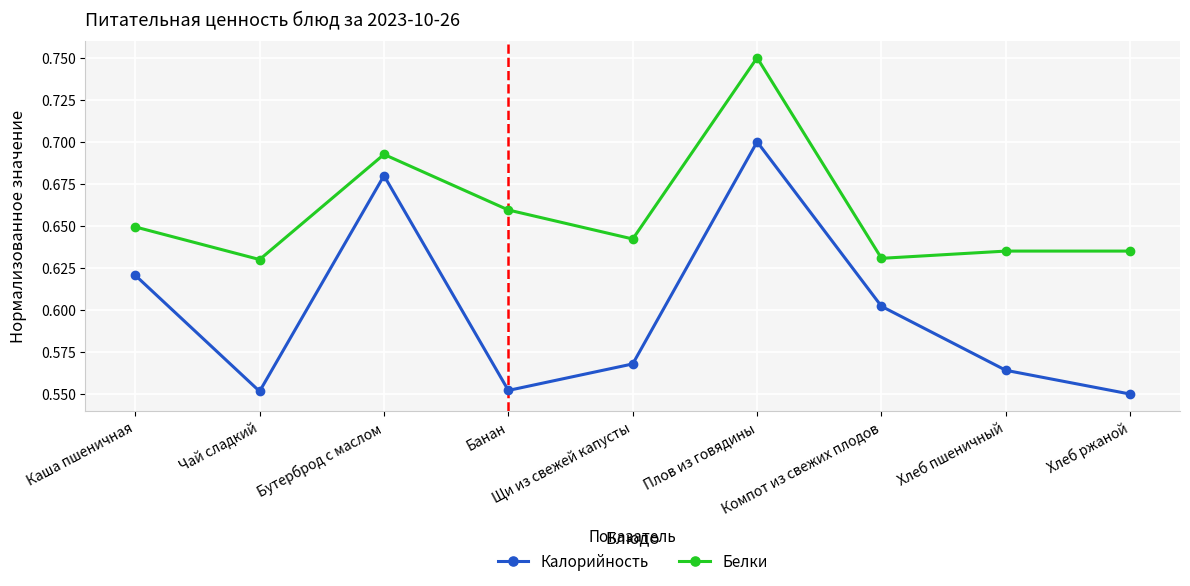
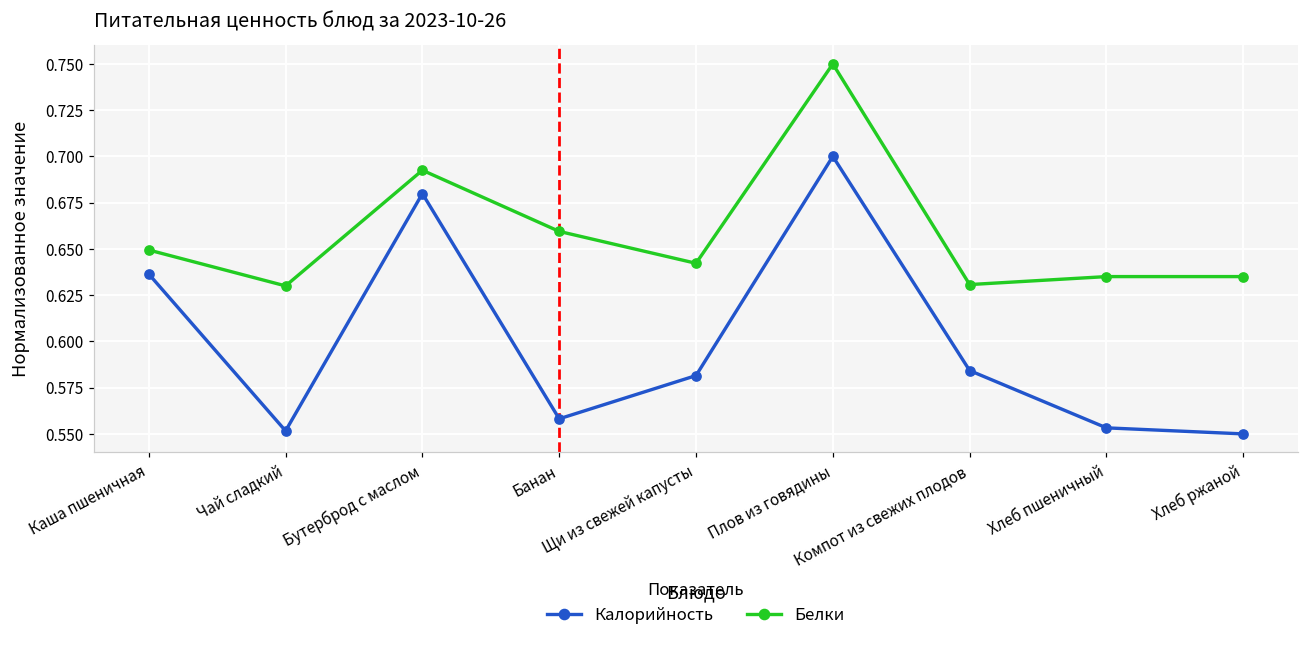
  {
    "Калорийность": {
-     "Каша пшеничная": 0.621,
+     "Каша пшеничная": 0.636,
      "Чай сладкий": 0.552,
      "Бутерброд с маслом": 0.680,
-     "Банан": 0.552,
-     "Щи из свежей капусты": 0.568,
+     "Банан": 0.558,
+     "Щи из свежей капусты": 0.582,
      "Плов из говядины": 0.700,
-     "Компот из свежих плодов": 0.602,
-     "Хлеб пшеничный": 0.564,
+     "Компот из свежих плодов": 0.584,
+     "Хлеб пшеничный": 0.553,
      "Хлеб ржаной": 0.550
    },
    "Белки": {
      "Каша пшеничная": 0.649,
      "Чай сладкий": 0.630,
      "Бутерброд с маслом": 0.693,
      "Банан": 0.659,
      "Щи из свежей капусты": 0.642,
      "Плов из говядины": 0.750,
      "Компот из свежих плодов": 0.631,
      "Хлеб пшеничный": 0.635,
      "Хлеб ржаной": 0.635
    }
  }
